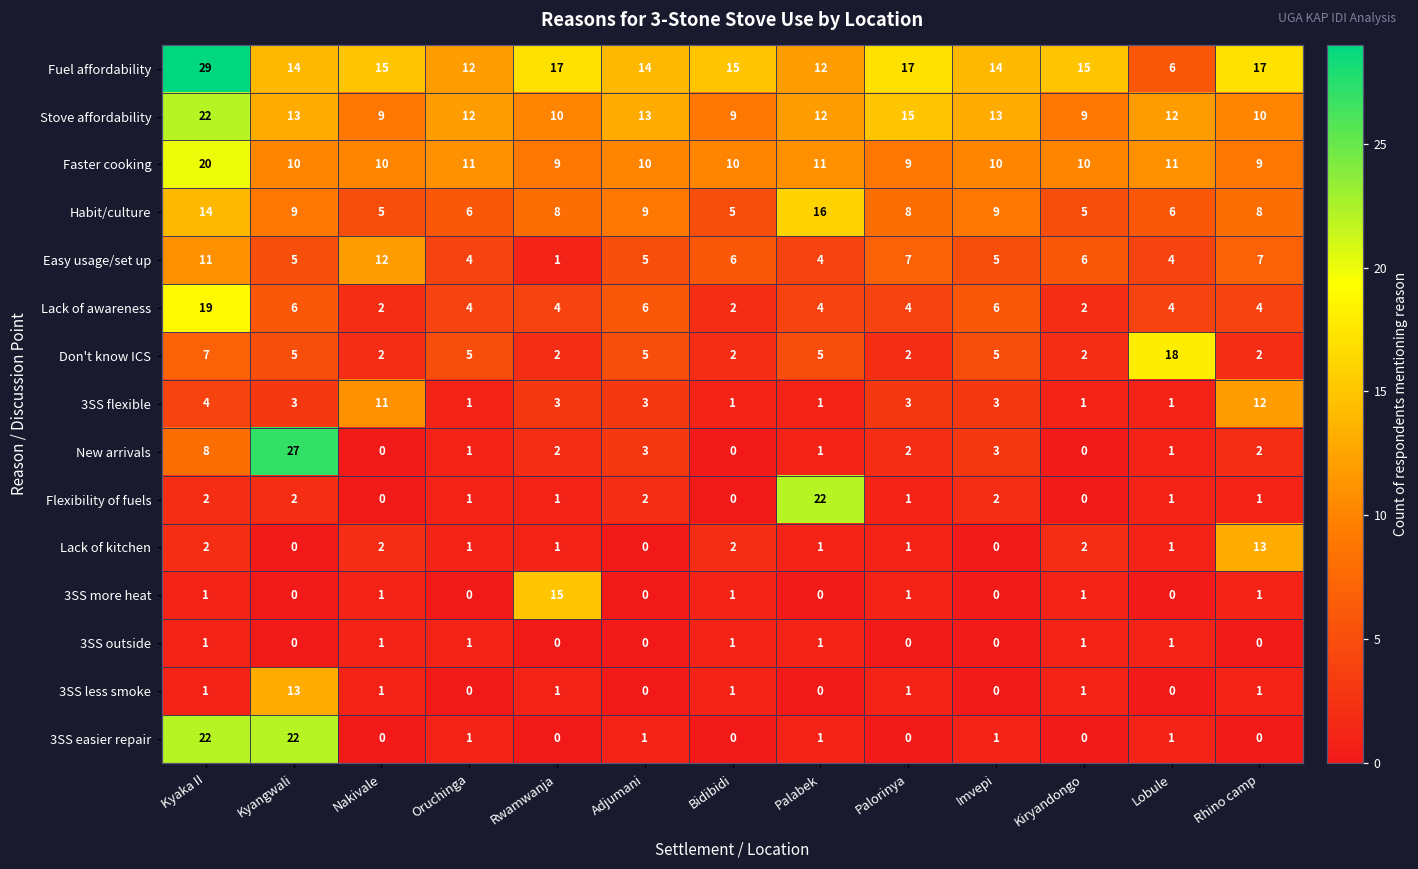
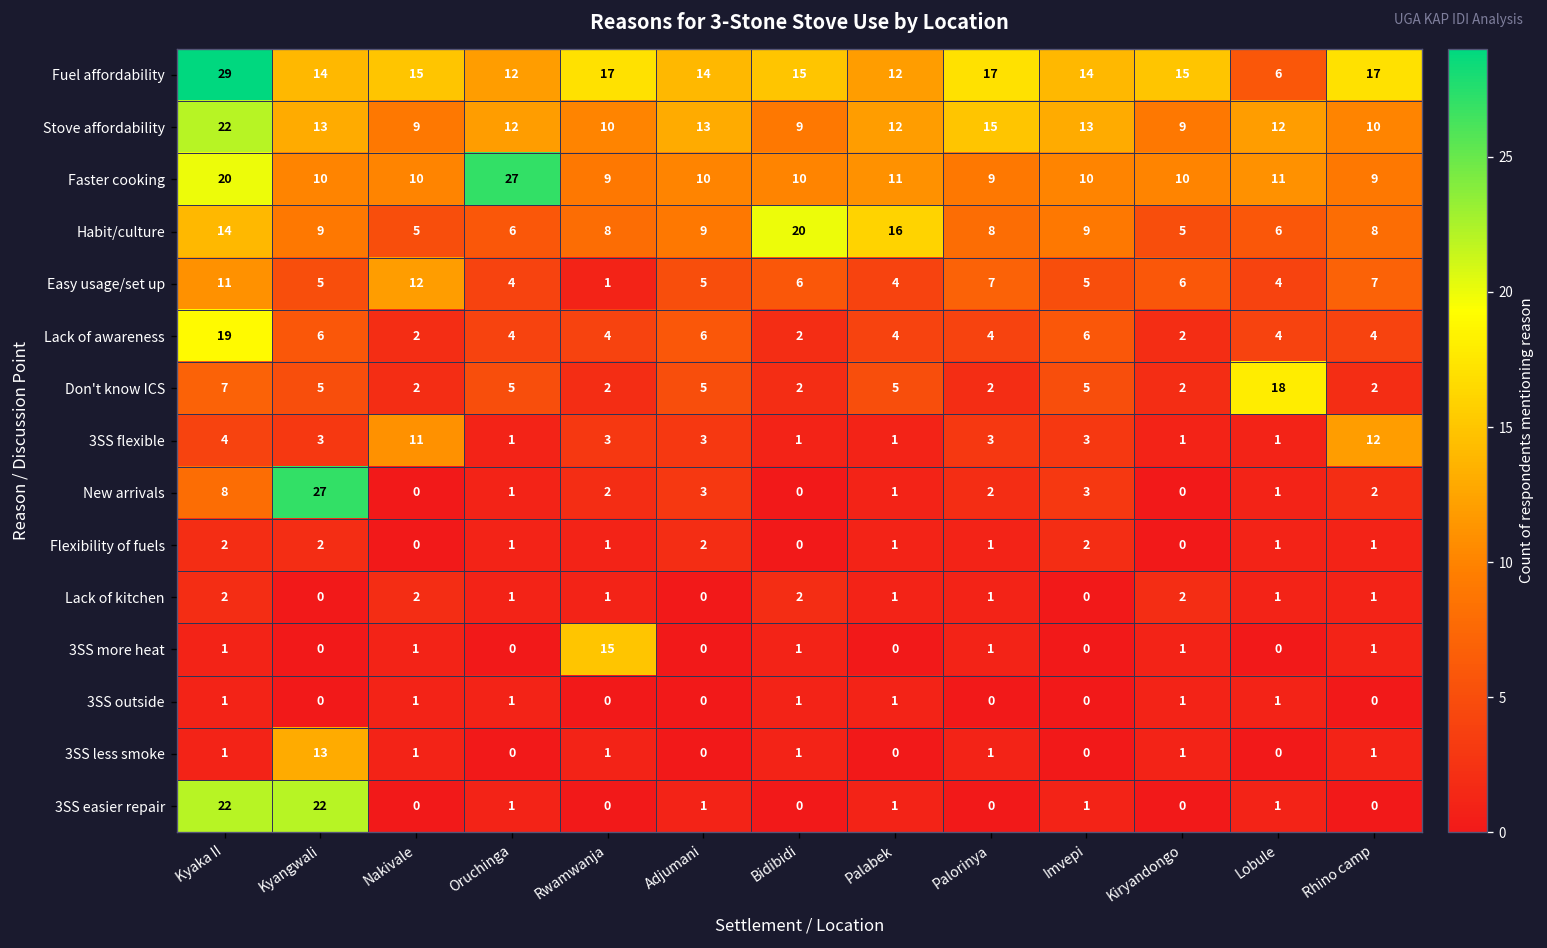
  {
    "Fuel affordability": {
      "Kyaka II": 29,
      "Kyangwali": 14,
      "Nakivale": 15,
      "Oruchinga": 12,
      "Rwamwanja": 17,
      "Adjumani": 14,
      "Bidibidi": 15,
      "Palabek": 12,
      "Palorinya": 17,
      "Imvepi": 14,
      "Kiryandongo": 15,
      "Lobule": 6,
      "Rhino camp": 17
    },
    "Stove affordability": {
      "Kyaka II": 22,
      "Kyangwali": 13,
      "Nakivale": 9,
      "Oruchinga": 12,
      "Rwamwanja": 10,
      "Adjumani": 13,
      "Bidibidi": 9,
      "Palabek": 12,
      "Palorinya": 15,
      "Imvepi": 13,
      "Kiryandongo": 9,
      "Lobule": 12,
      "Rhino camp": 10
    },
    "Faster cooking": {
      "Kyaka II": 20,
      "Kyangwali": 10,
      "Nakivale": 10,
-     "Oruchinga": 11,
+     "Oruchinga": 27,
      "Rwamwanja": 9,
      "Adjumani": 10,
      "Bidibidi": 10,
      "Palabek": 11,
      "Palorinya": 9,
      "Imvepi": 10,
      "Kiryandongo": 10,
      "Lobule": 11,
      "Rhino camp": 9
    },
    "Habit/culture": {
      "Kyaka II": 14,
      "Kyangwali": 9,
      "Nakivale": 5,
      "Oruchinga": 6,
      "Rwamwanja": 8,
      "Adjumani": 9,
-     "Bidibidi": 5,
+     "Bidibidi": 20,
      "Palabek": 16,
      "Palorinya": 8,
      "Imvepi": 9,
      "Kiryandongo": 5,
      "Lobule": 6,
      "Rhino camp": 8
    },
    "Easy usage/set up": {
      "Kyaka II": 11,
      "Kyangwali": 5,
      "Nakivale": 12,
      "Oruchinga": 4,
      "Rwamwanja": 1,
      "Adjumani": 5,
      "Bidibidi": 6,
      "Palabek": 4,
      "Palorinya": 7,
      "Imvepi": 5,
      "Kiryandongo": 6,
      "Lobule": 4,
      "Rhino camp": 7
    },
    "Lack of awareness": {
      "Kyaka II": 19,
      "Kyangwali": 6,
      "Nakivale": 2,
      "Oruchinga": 4,
      "Rwamwanja": 4,
      "Adjumani": 6,
      "Bidibidi": 2,
      "Palabek": 4,
      "Palorinya": 4,
      "Imvepi": 6,
      "Kiryandongo": 2,
      "Lobule": 4,
      "Rhino camp": 4
    },
    "Don't know ICS": {
      "Kyaka II": 7,
      "Kyangwali": 5,
      "Nakivale": 2,
      "Oruchinga": 5,
      "Rwamwanja": 2,
      "Adjumani": 5,
      "Bidibidi": 2,
      "Palabek": 5,
      "Palorinya": 2,
      "Imvepi": 5,
      "Kiryandongo": 2,
      "Lobule": 18,
      "Rhino camp": 2
    },
    "3SS flexible": {
      "Kyaka II": 4,
      "Kyangwali": 3,
      "Nakivale": 11,
      "Oruchinga": 1,
      "Rwamwanja": 3,
      "Adjumani": 3,
      "Bidibidi": 1,
      "Palabek": 1,
      "Palorinya": 3,
      "Imvepi": 3,
      "Kiryandongo": 1,
      "Lobule": 1,
      "Rhino camp": 12
    },
    "New arrivals": {
      "Kyaka II": 8,
      "Kyangwali": 27,
      "Nakivale": 0,
      "Oruchinga": 1,
      "Rwamwanja": 2,
      "Adjumani": 3,
      "Bidibidi": 0,
      "Palabek": 1,
      "Palorinya": 2,
      "Imvepi": 3,
      "Kiryandongo": 0,
      "Lobule": 1,
      "Rhino camp": 2
    },
    "Flexibility of fuels": {
      "Kyaka II": 2,
      "Kyangwali": 2,
      "Nakivale": 0,
      "Oruchinga": 1,
      "Rwamwanja": 1,
      "Adjumani": 2,
      "Bidibidi": 0,
-     "Palabek": 22,
+     "Palabek": 1,
      "Palorinya": 1,
      "Imvepi": 2,
      "Kiryandongo": 0,
      "Lobule": 1,
      "Rhino camp": 1
    },
    "Lack of kitchen": {
      "Kyaka II": 2,
      "Kyangwali": 0,
      "Nakivale": 2,
      "Oruchinga": 1,
      "Rwamwanja": 1,
      "Adjumani": 0,
      "Bidibidi": 2,
      "Palabek": 1,
      "Palorinya": 1,
      "Imvepi": 0,
      "Kiryandongo": 2,
      "Lobule": 1,
-     "Rhino camp": 13
+     "Rhino camp": 1
    },
    "3SS more heat": {
      "Kyaka II": 1,
      "Kyangwali": 0,
      "Nakivale": 1,
      "Oruchinga": 0,
      "Rwamwanja": 15,
      "Adjumani": 0,
      "Bidibidi": 1,
      "Palabek": 0,
      "Palorinya": 1,
      "Imvepi": 0,
      "Kiryandongo": 1,
      "Lobule": 0,
      "Rhino camp": 1
    },
    "3SS outside": {
      "Kyaka II": 1,
      "Kyangwali": 0,
      "Nakivale": 1,
      "Oruchinga": 1,
      "Rwamwanja": 0,
      "Adjumani": 0,
      "Bidibidi": 1,
      "Palabek": 1,
      "Palorinya": 0,
      "Imvepi": 0,
      "Kiryandongo": 1,
      "Lobule": 1,
      "Rhino camp": 0
    },
    "3SS less smoke": {
      "Kyaka II": 1,
      "Kyangwali": 13,
      "Nakivale": 1,
      "Oruchinga": 0,
      "Rwamwanja": 1,
      "Adjumani": 0,
      "Bidibidi": 1,
      "Palabek": 0,
      "Palorinya": 1,
      "Imvepi": 0,
      "Kiryandongo": 1,
      "Lobule": 0,
      "Rhino camp": 1
    },
    "3SS easier repair": {
      "Kyaka II": 22,
      "Kyangwali": 22,
      "Nakivale": 0,
      "Oruchinga": 1,
      "Rwamwanja": 0,
      "Adjumani": 1,
      "Bidibidi": 0,
      "Palabek": 1,
      "Palorinya": 0,
      "Imvepi": 1,
      "Kiryandongo": 0,
      "Lobule": 1,
      "Rhino camp": 0
    }
  }
